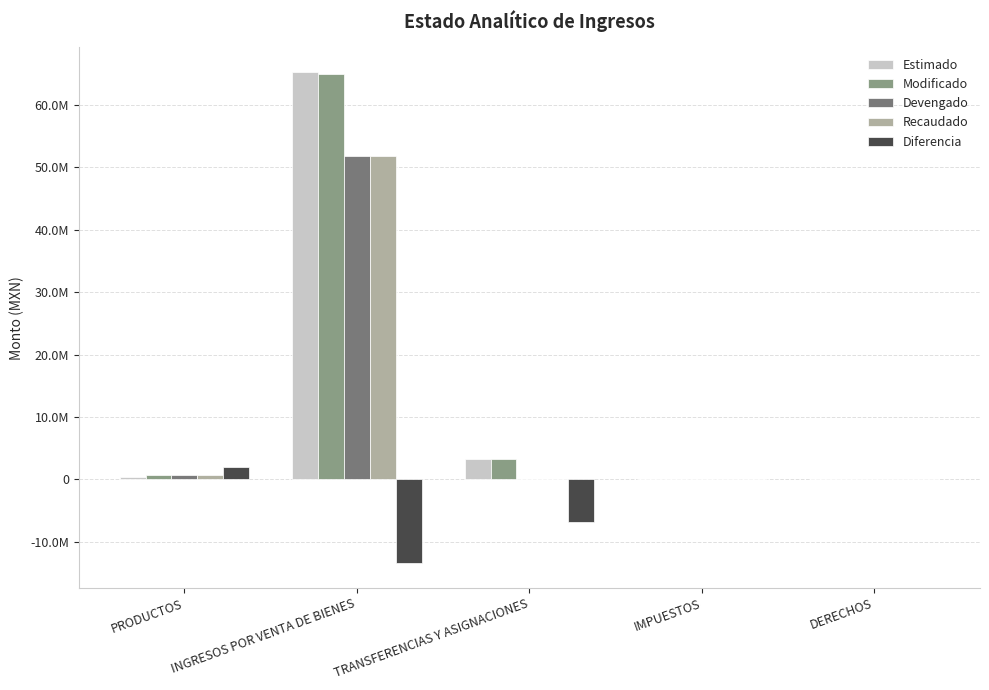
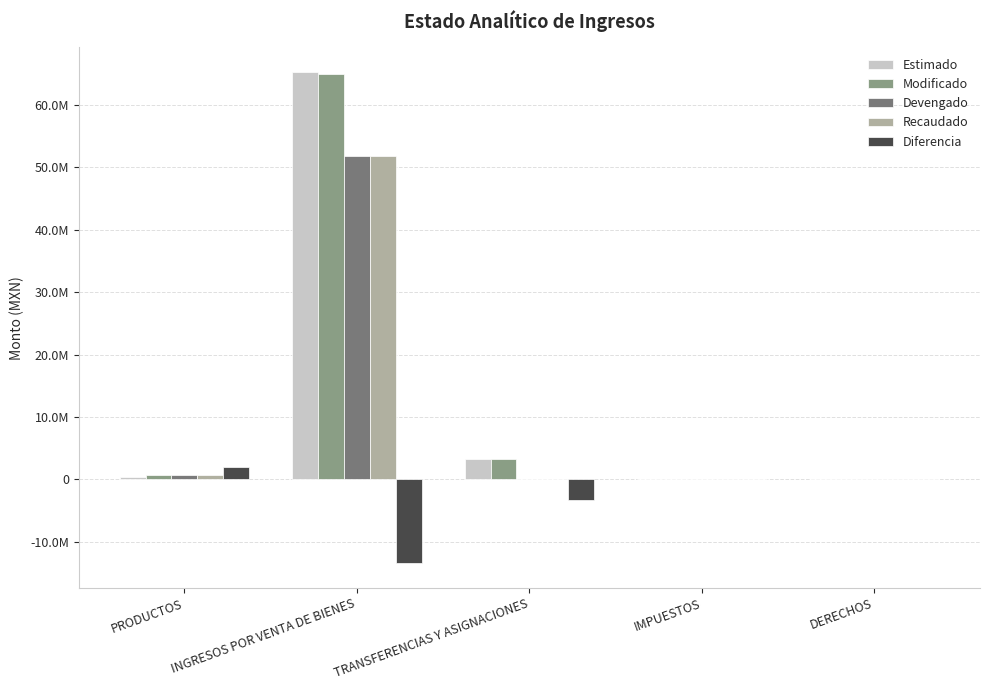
  {
    "Diferencia": {
      "PRODUCTOS": 2000000,
      "INGRESOS POR VENTA DE BIENES": -13000000,
-     "TRANSFERENCIAS Y ASIGNACIONES": -7000000,
+     "TRANSFERENCIAS Y ASIGNACIONES": -3000000,
      "IMPUESTOS": 0,
      "DERECHOS": 0
    }
  }
